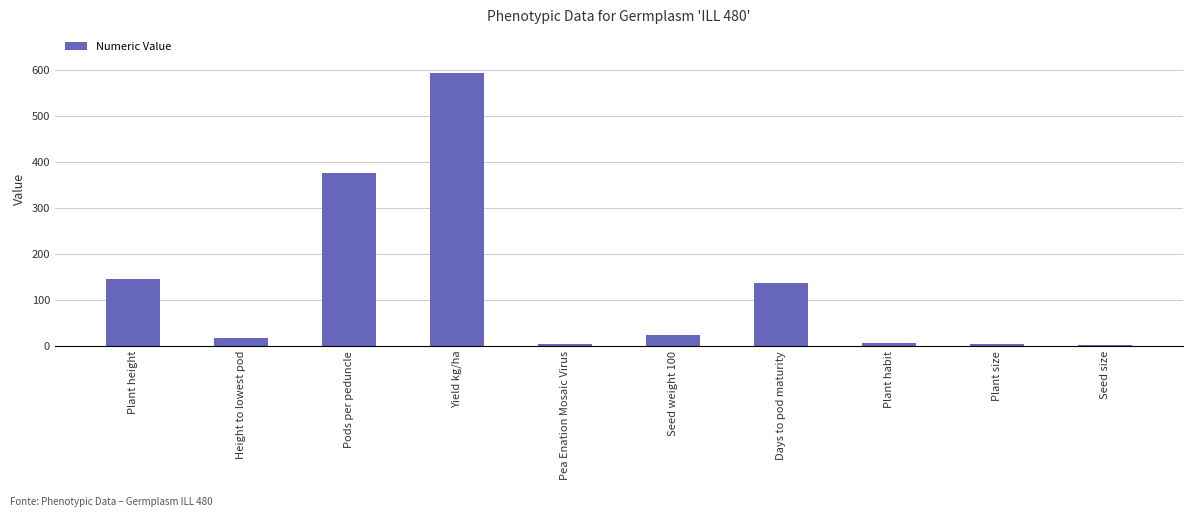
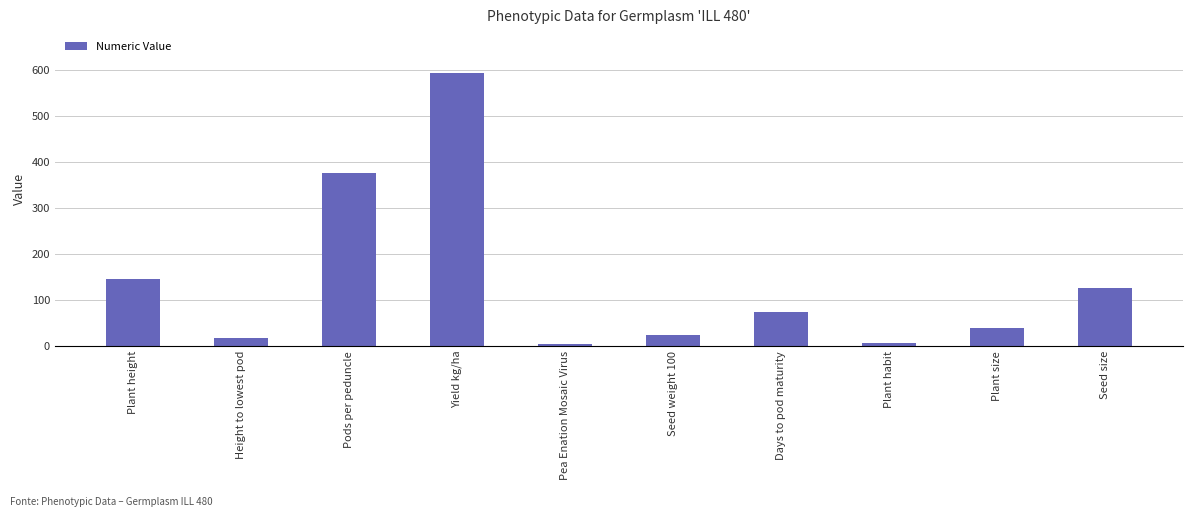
  {
    "Plant height": 150,
    "Height to lowest pod": 20,
    "Pods per peduncle": 380,
    "Yield kg/ha": 590,
    "Seed weight 100": 20,
-   "Days to pod maturity": 140,
+   "Days to pod maturity": 70,
    "Plant habit": 10,
-   "Plant size": 10,
-   "Seed size": 0
+   "Plant size": 40,
+   "Seed size": 130
  }
